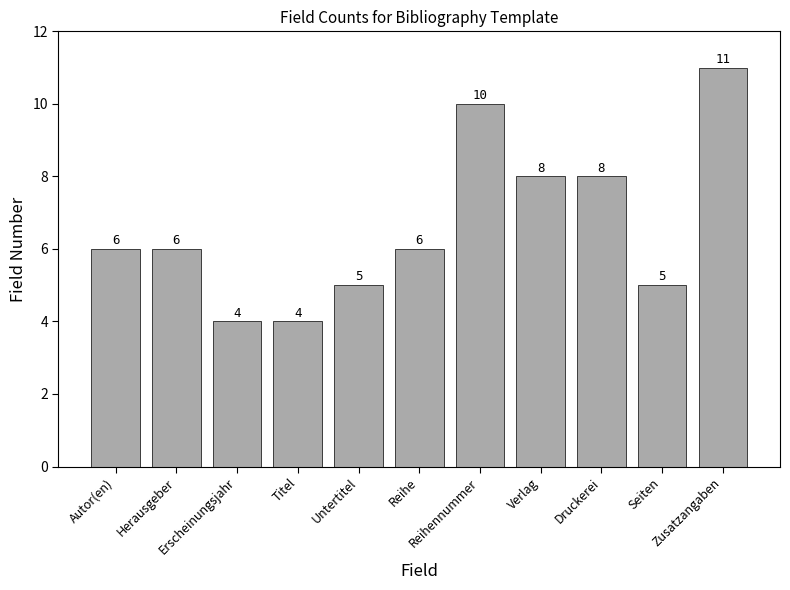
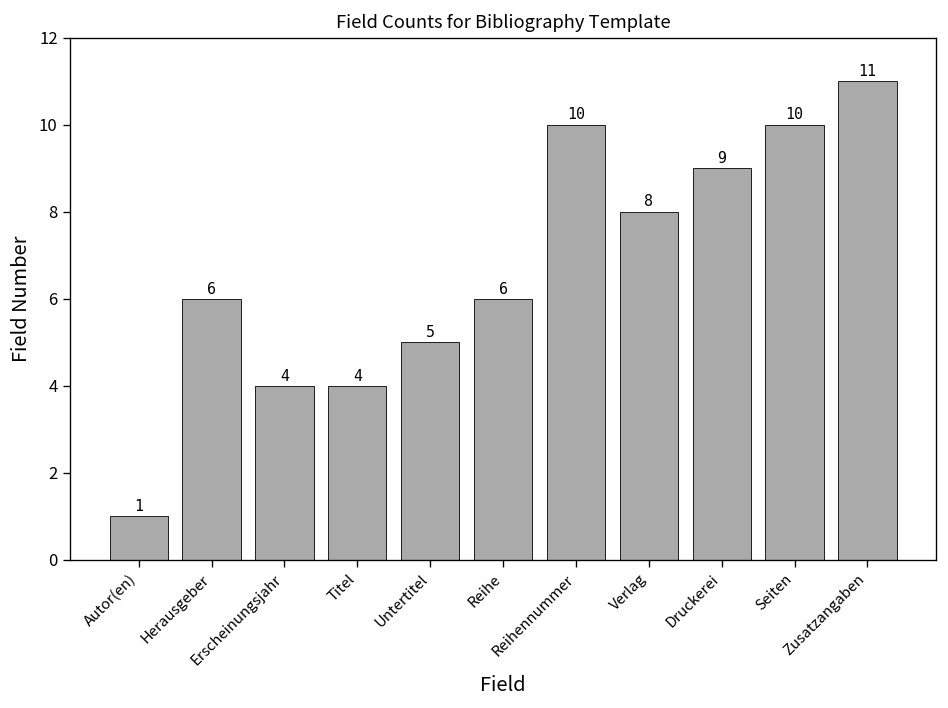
  {
-   "Autor(en)": 6,
+   "Autor(en)": 1,
    "Herausgeber": 6,
    "Erscheinungsjahr": 4,
    "Titel": 4,
    "Untertitel": 5,
    "Reihe": 6,
    "Reihennummer": 10,
    "Verlag": 8,
-   "Druckerei": 8,
-   "Seiten": 5,
+   "Druckerei": 9,
+   "Seiten": 10,
    "Zusatzangaben": 11
  }
